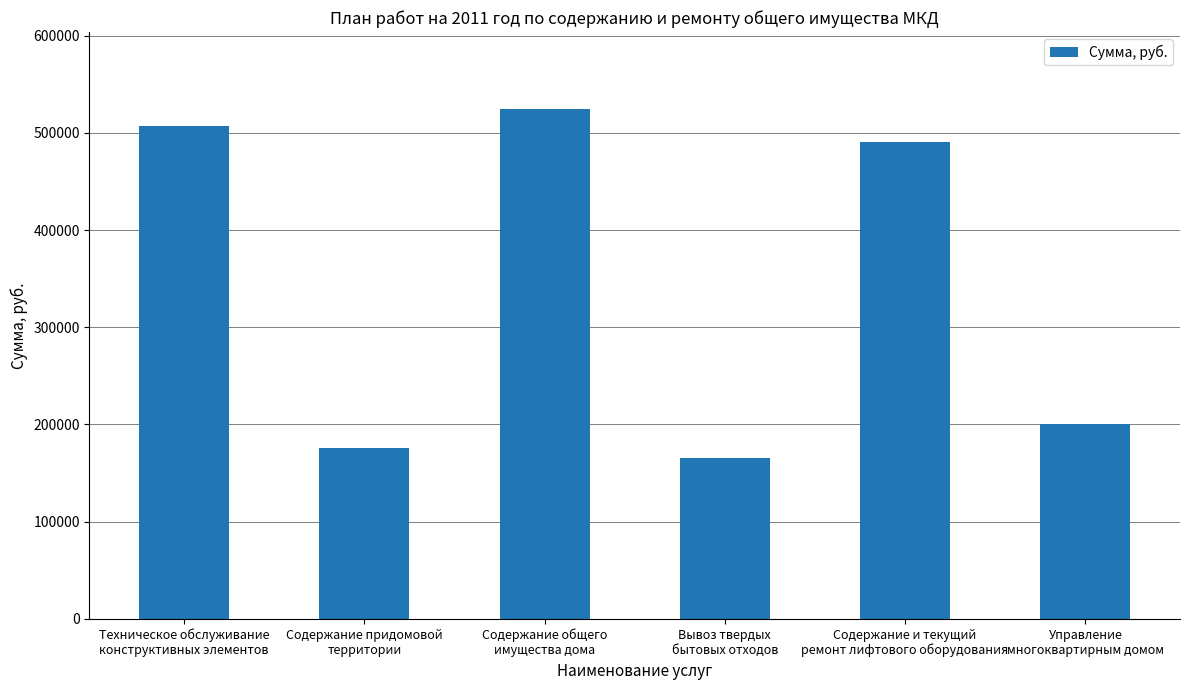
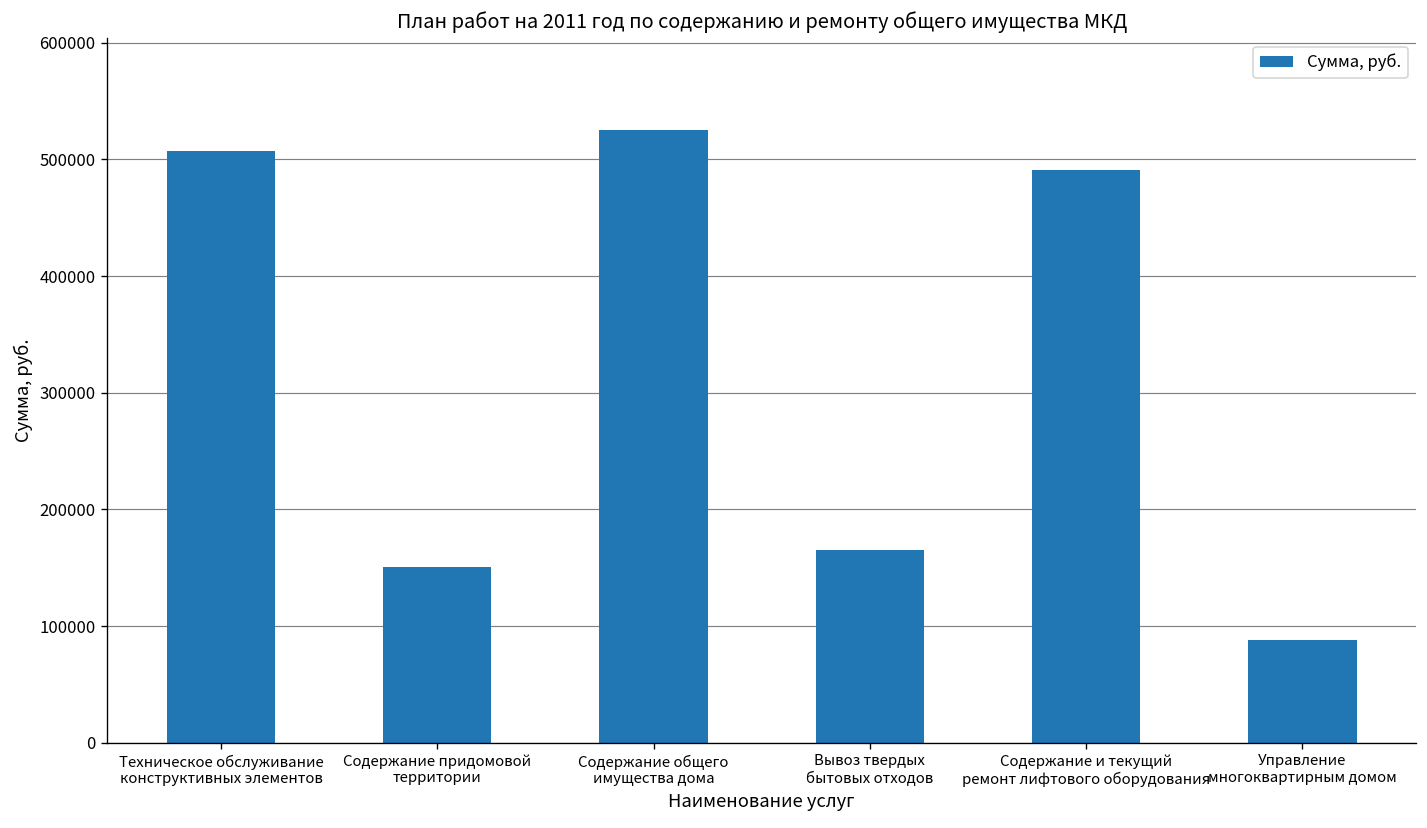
  {
    "Техническое обслуживание конструктивных элементов": 510000,
-   "Содержание придомовой территории": 180000,
+   "Содержание придомовой территории": 150000,
    "Содержание общего имущества дома": 520000,
    "Вывоз твердых бытовых отходов": 170000,
    "Содержание и текущий ремонт лифтового оборудования": 490000,
-   "Управление многоквартирным домом": 200000
+   "Управление многоквартирным домом": 90000
  }
